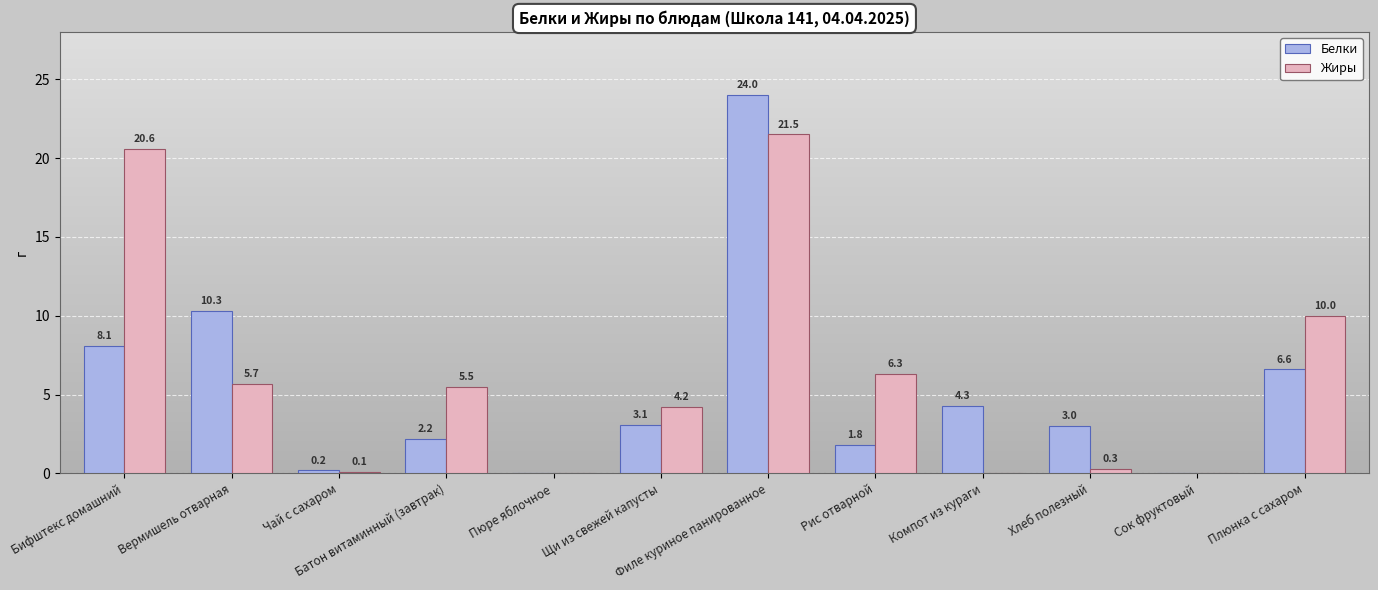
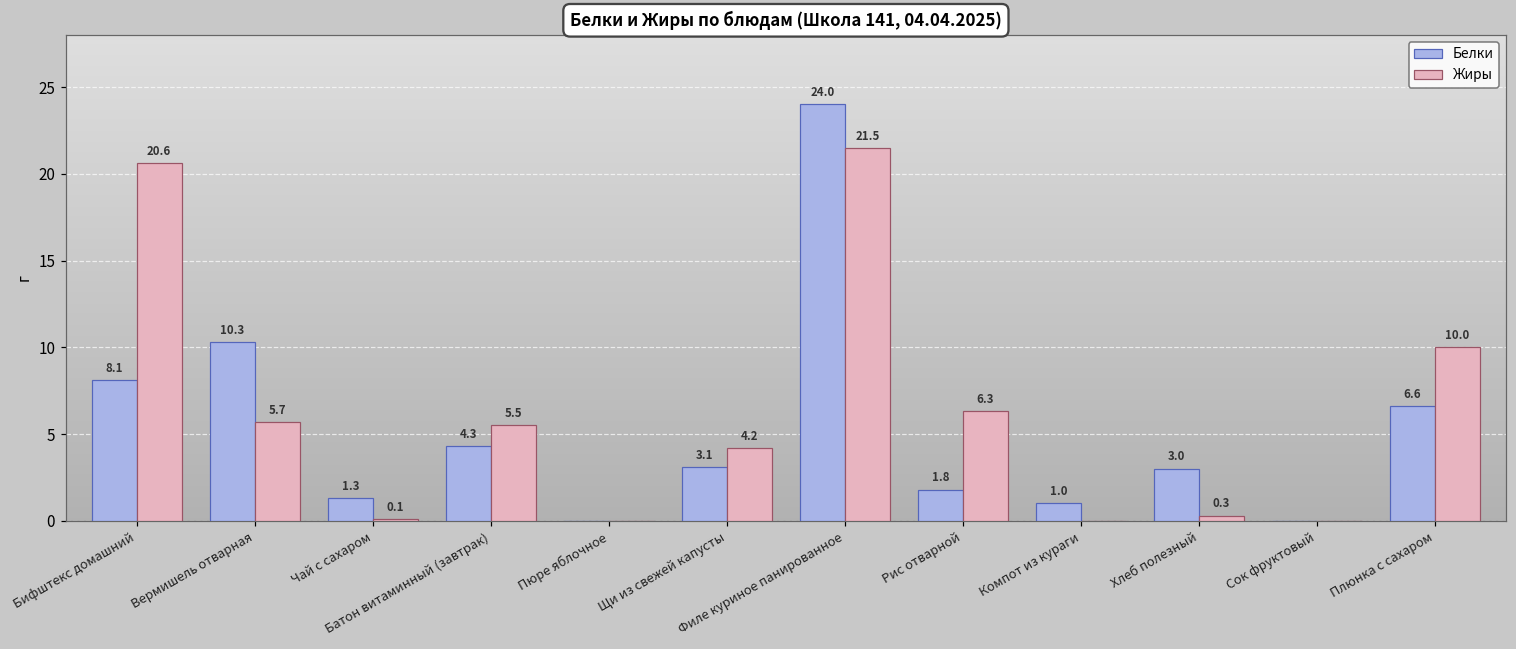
  {
    "Белки": {
      "Бифштекс домашний": 8.1,
      "Вермишель отварная": 10.3,
-     "Чай с сахаром": 0.2,
-     "Батон витаминный (завтрак)": 2.2,
+     "Чай с сахаром": 1.3,
+     "Батон витаминный (завтрак)": 4.3,
      "Щи из свежей капусты": 3.1,
      "Филе куриное панированное": 24.0,
      "Рис отварной": 1.8,
-     "Компот из кураги": 4.3,
+     "Компот из кураги": 1.0,
      "Хлеб полезный": 3.0,
      "Плюнка с сахаром": 6.6
    },
    "Жиры": {
      "Бифштекс домашний": 20.6,
      "Вермишель отварная": 5.7,
      "Чай с сахаром": 0.1,
      "Батон витаминный (завтрак)": 5.5,
      "Щи из свежей капусты": 4.2,
      "Филе куриное панированное": 21.5,
      "Рис отварной": 6.3,
      "Хлеб полезный": 0.3,
      "Плюнка с сахаром": 10.0
    }
  }
